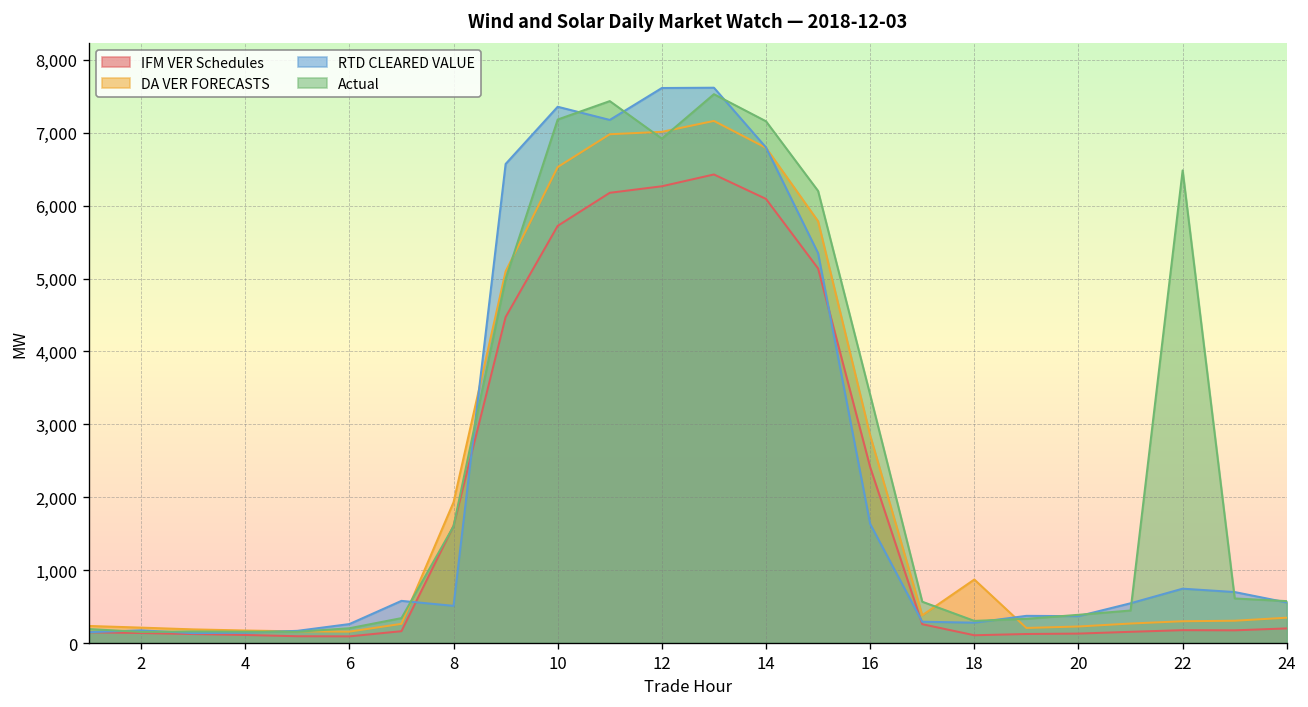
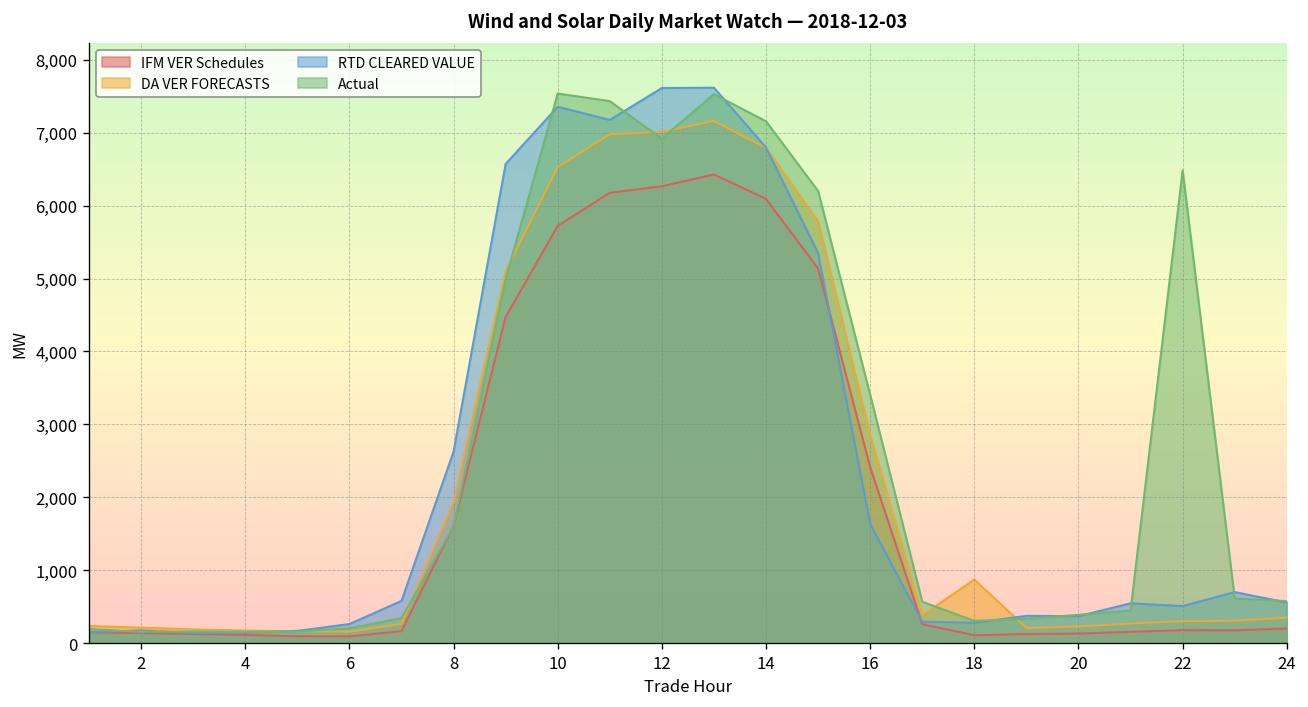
  {
    "IFM VER Schedules": {
      "6": "100",
      "10": "5,700",
      "12": "6,300",
      "14": "6,100",
      "16": "2,400",
      "18": "100",
      "20": "100",
      "22": "200",
      "24": "200"
    },
    "DA VER FORECASTS": {
      "6": "200",
      "8": "1,900",
      "10": "6,500",
      "12": "7,000",
      "16": "2,800",
      "18": "900",
      "20": "200",
      "22": "300",
      "24": "300"
    },
    "RTD CLEARED VALUE": {
      "6": "300",
-     "8": "500",
+     "8": "2,600",
      "10": "7,400",
      "12": "7,600",
      "16": "1,600",
-     "22": "700"
+     "22": "500"
    },
    "Actual": {
      "6": "200",
-     "10": "7,200",
+     "10": "7,500",
      "12": "6,900",
      "14": "7,200",
      "16": "3,400",
      "22": "6,500"
    }
  }
